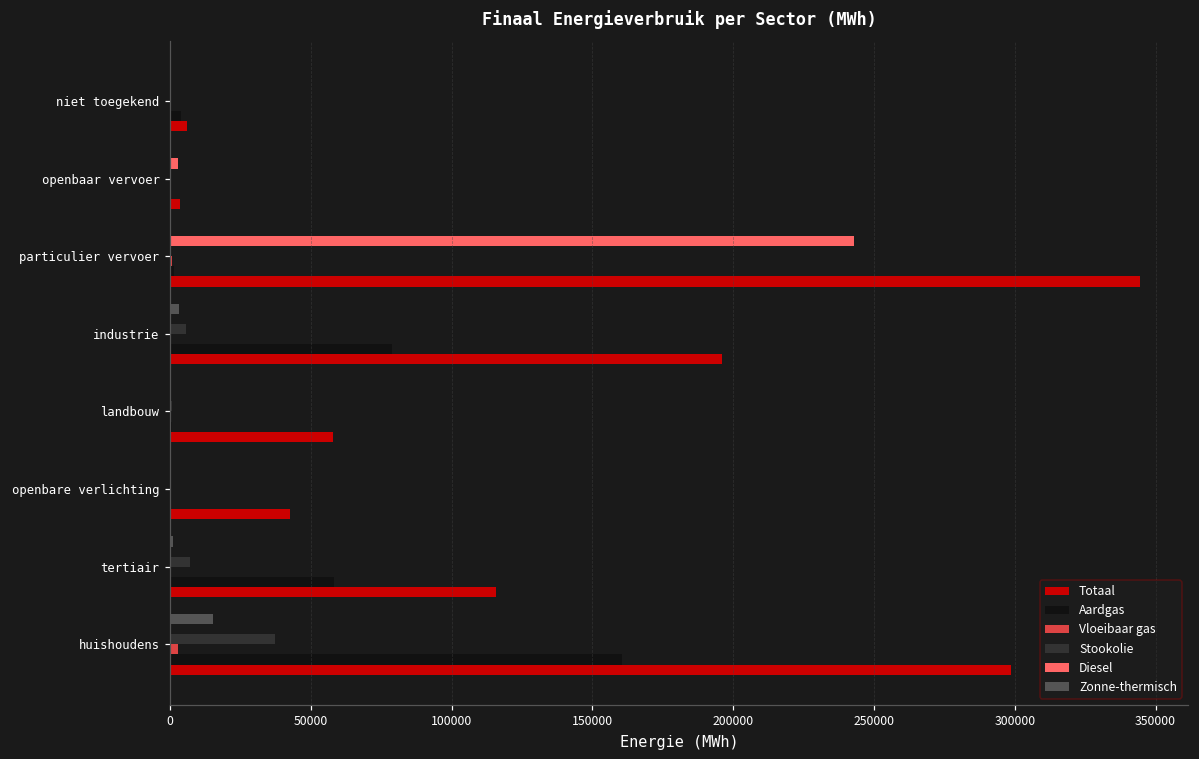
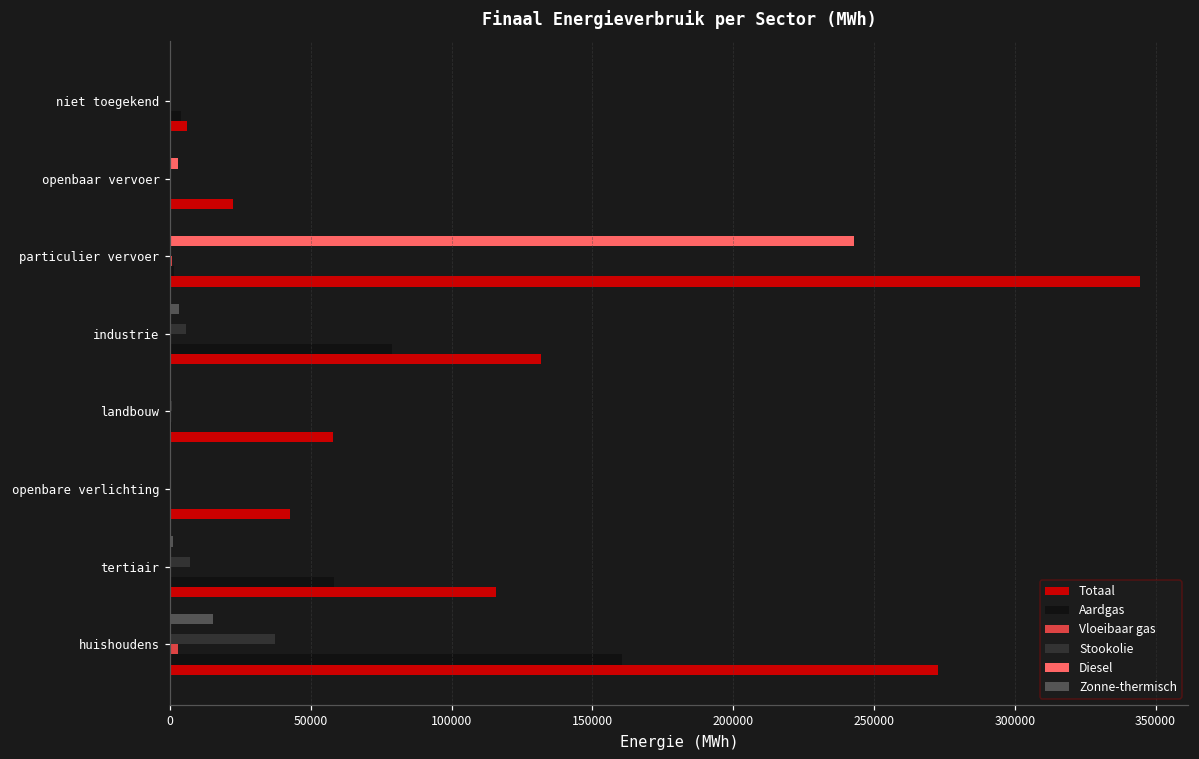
  {
    "Totaal": {
      "niet toegekend": 6000,
-     "openbaar vervoer": 3000,
+     "openbaar vervoer": 22000,
      "particulier vervoer": 344000,
-     "industrie": 196000,
+     "industrie": 132000,
      "landbouw": 58000,
      "openbare verlichting": 42000,
      "tertiair": 116000,
-     "huishoudens": 299000
+     "huishoudens": 273000
    }
  }
